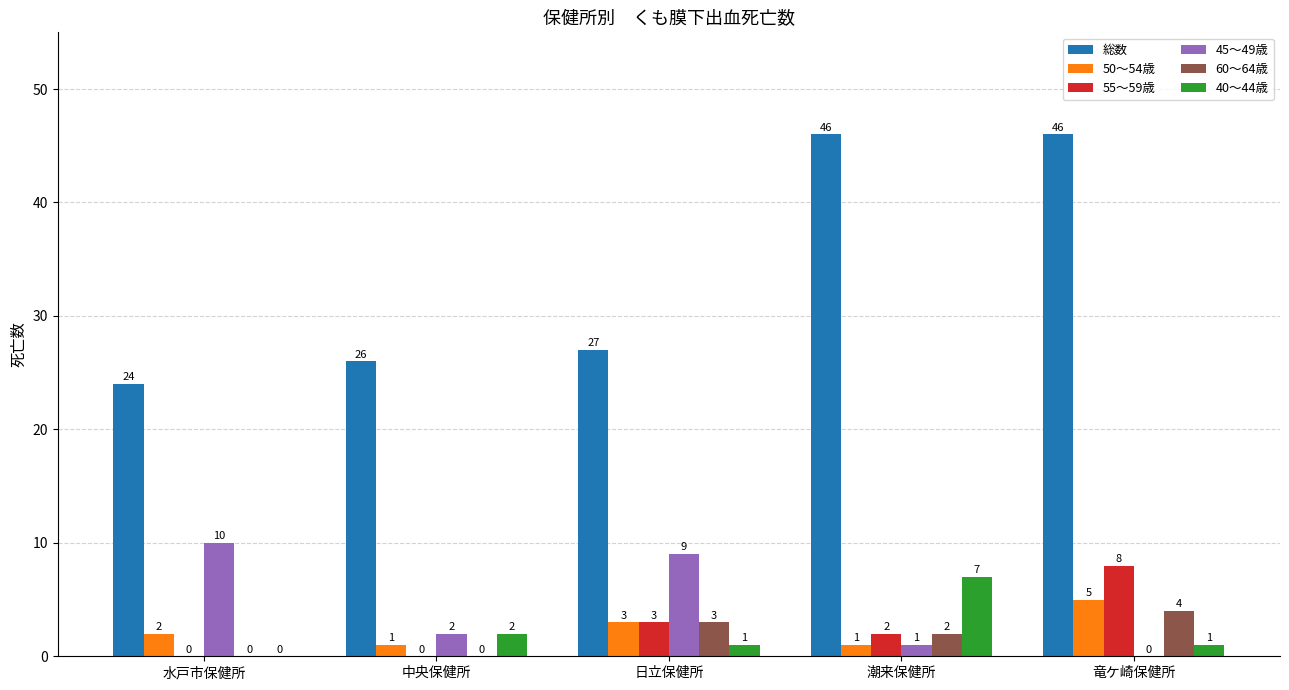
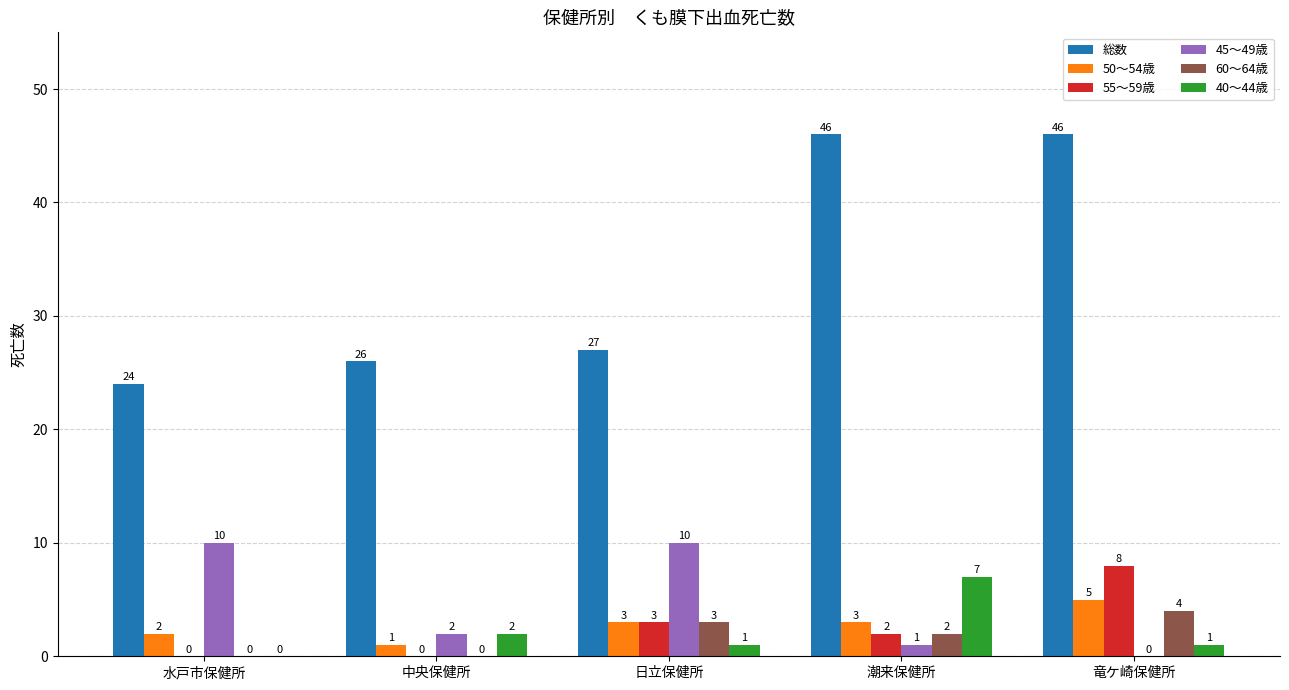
  {
    "総数": {
      "水戸市保健所": 24,
      "中央保健所": 26,
      "日立保健所": 27,
      "潮来保健所": 46,
      "竜ケ崎保健所": 46
    },
    "50～54歳": {
      "水戸市保健所": 2,
      "中央保健所": 1,
      "日立保健所": 3,
-     "潮来保健所": 1,
+     "潮来保健所": 3,
      "竜ケ崎保健所": 5
    },
    "55～59歳": {
      "水戸市保健所": 0,
      "中央保健所": 0,
      "日立保健所": 3,
      "潮来保健所": 2,
      "竜ケ崎保健所": 8
    },
    "45～49歳": {
      "水戸市保健所": 10,
      "中央保健所": 2,
-     "日立保健所": 9,
+     "日立保健所": 10,
      "潮来保健所": 1,
      "竜ケ崎保健所": 0
    },
    "60～64歳": {
      "水戸市保健所": 0,
      "中央保健所": 0,
      "日立保健所": 3,
      "潮来保健所": 2,
      "竜ケ崎保健所": 4
    },
    "40～44歳": {
      "水戸市保健所": 0,
      "中央保健所": 2,
      "日立保健所": 1,
      "潮来保健所": 7,
      "竜ケ崎保健所": 1
    }
  }
